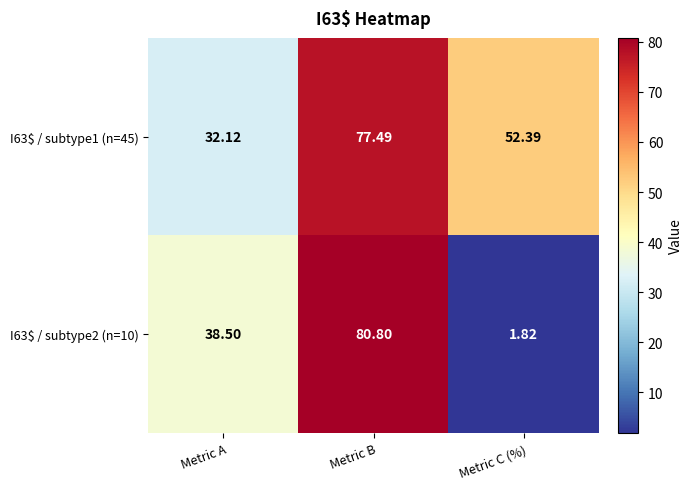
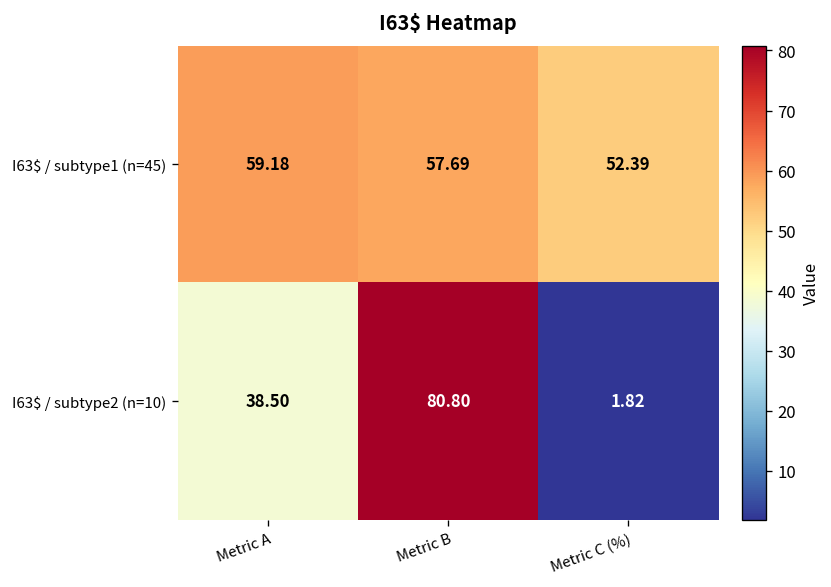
  {
    "I63$ / subtype1 (n=45)": {
-     "Metric A": 32.12,
-     "Metric B": 77.49,
+     "Metric A": 59.18,
+     "Metric B": 57.69,
      "Metric C (%)": 52.39
    },
    "I63$ / subtype2 (n=10)": {
      "Metric A": 38.50,
      "Metric B": 80.80,
      "Metric C (%)": 1.82
    }
  }
